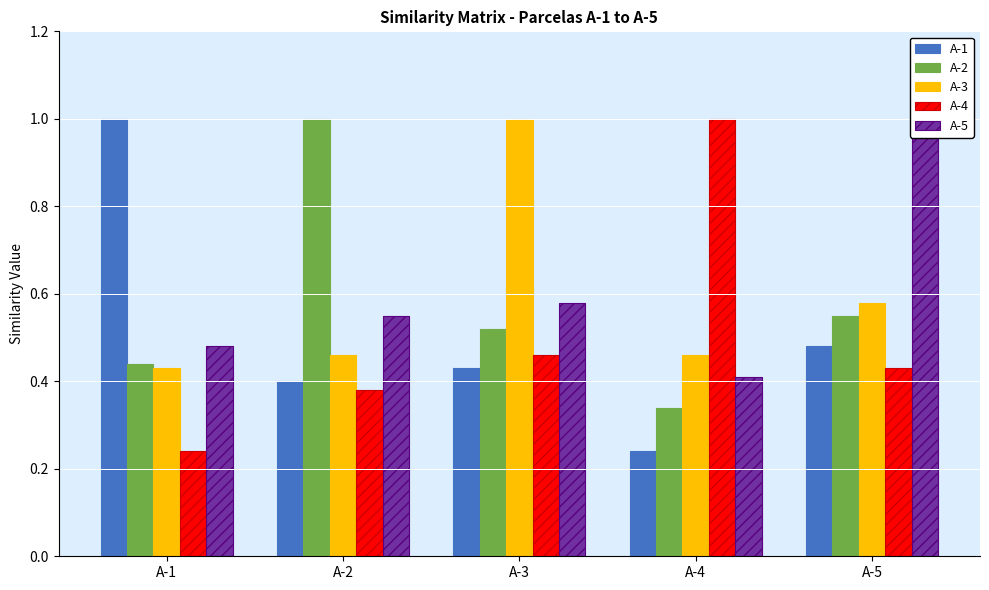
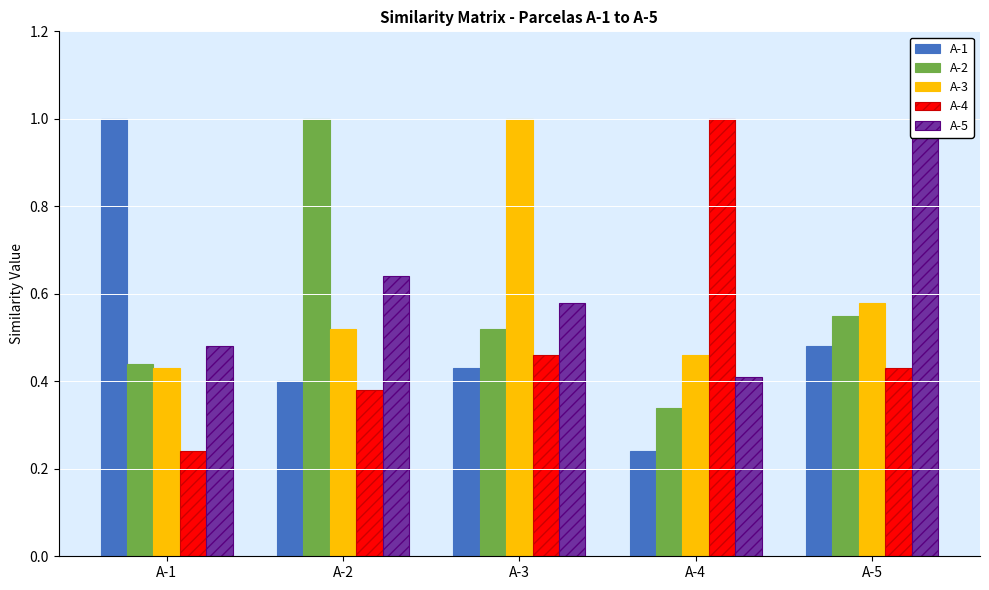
  {
    "A-1": {
      "A-1": 1.00,
      "A-2": 0.40,
      "A-3": 0.43,
      "A-4": 0.24,
      "A-5": 0.48
    },
    "A-2": {
      "A-1": 0.44,
      "A-2": 1.00,
      "A-3": 0.52,
      "A-4": 0.34,
      "A-5": 0.55
    },
    "A-3": {
      "A-1": 0.43,
-     "A-2": 0.46,
+     "A-2": 0.52,
      "A-3": 1.00,
      "A-4": 0.46,
      "A-5": 0.58
    },
    "A-4": {
      "A-1": 0.24,
      "A-2": 0.38,
      "A-3": 0.46,
      "A-4": 1.00,
      "A-5": 0.43
    },
    "A-5": {
      "A-1": 0.48,
-     "A-2": 0.55,
+     "A-2": 0.64,
      "A-3": 0.58,
      "A-4": 0.41
    }
  }
